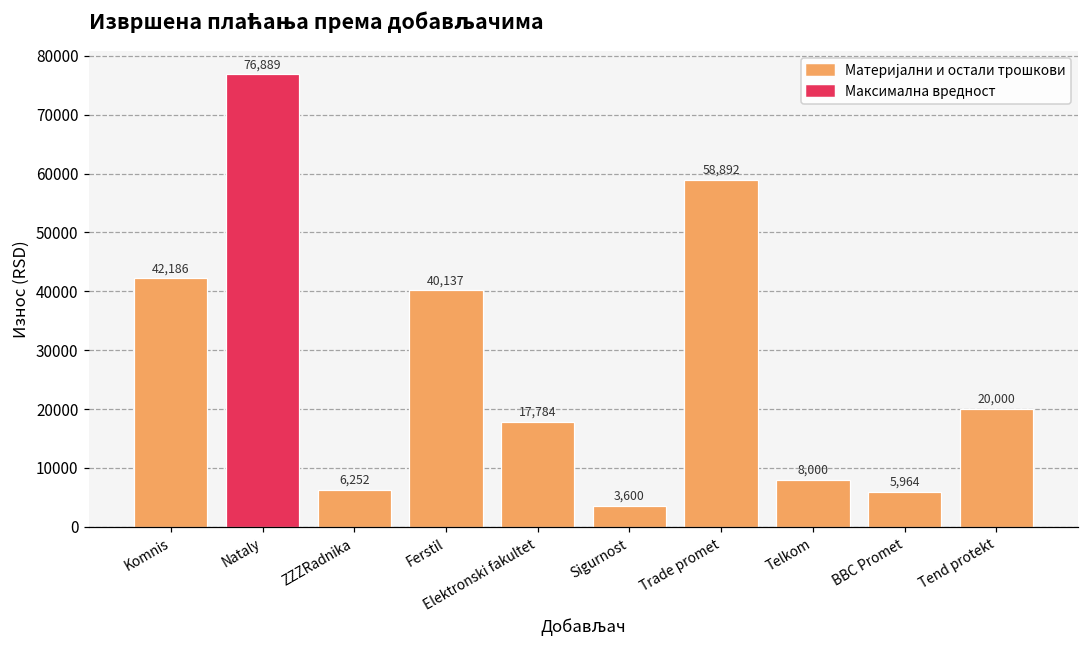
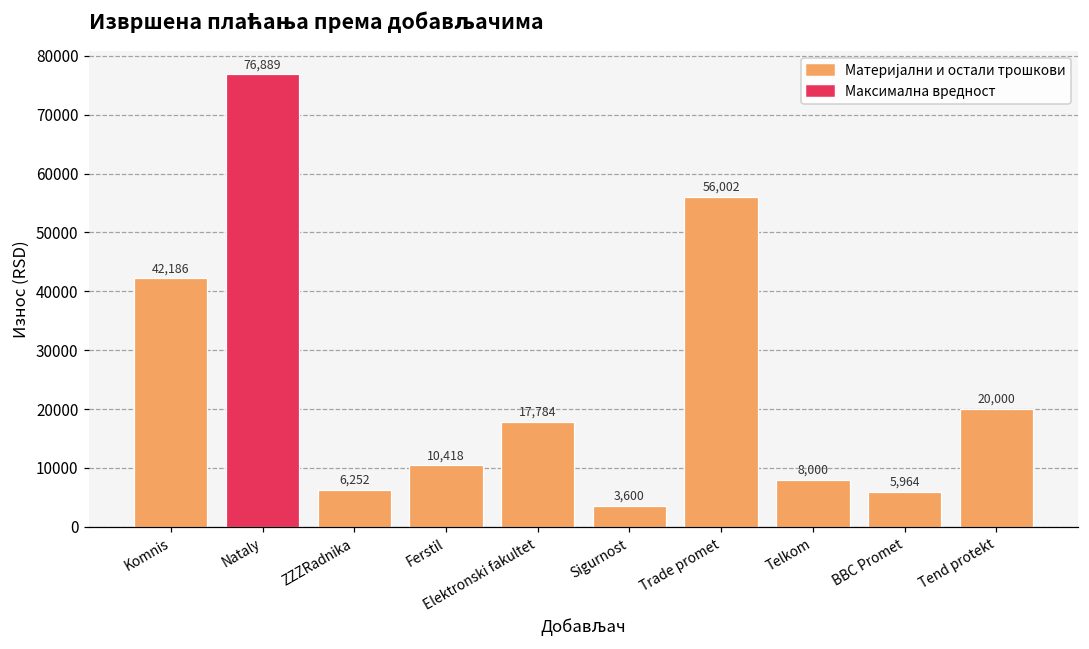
  {
    "Komnis": "42,186",
    "Nataly": "76,889",
    "ZZZRadnika": "6,252",
-   "Ferstil": "40,137",
+   "Ferstil": "10,418",
    "Elektronski fakultet": "17,784",
    "Sigurnost": "3,600",
-   "Trade promet": "58,892",
+   "Trade promet": "56,002",
    "Telkom": "8,000",
    "BBC Promet": "5,964",
    "Tend protekt": "20,000"
  }
